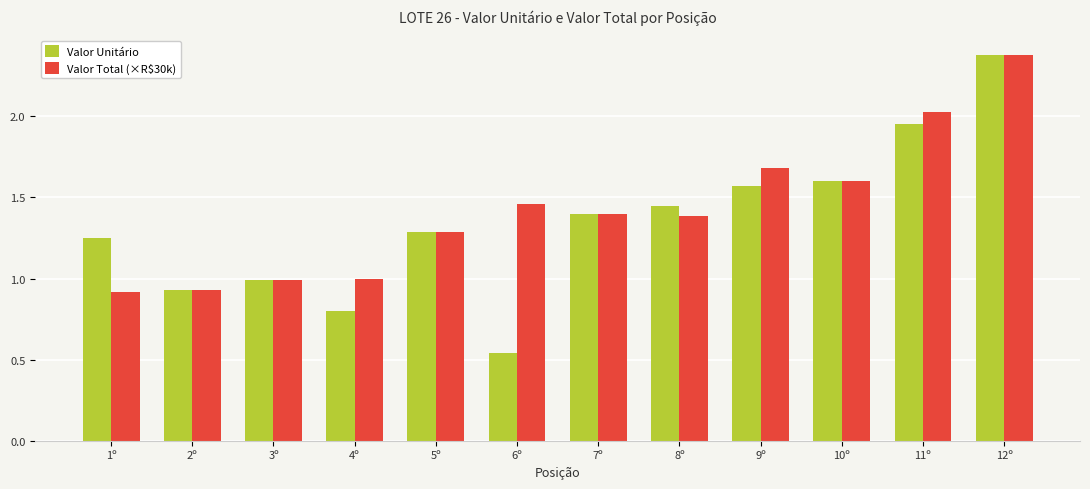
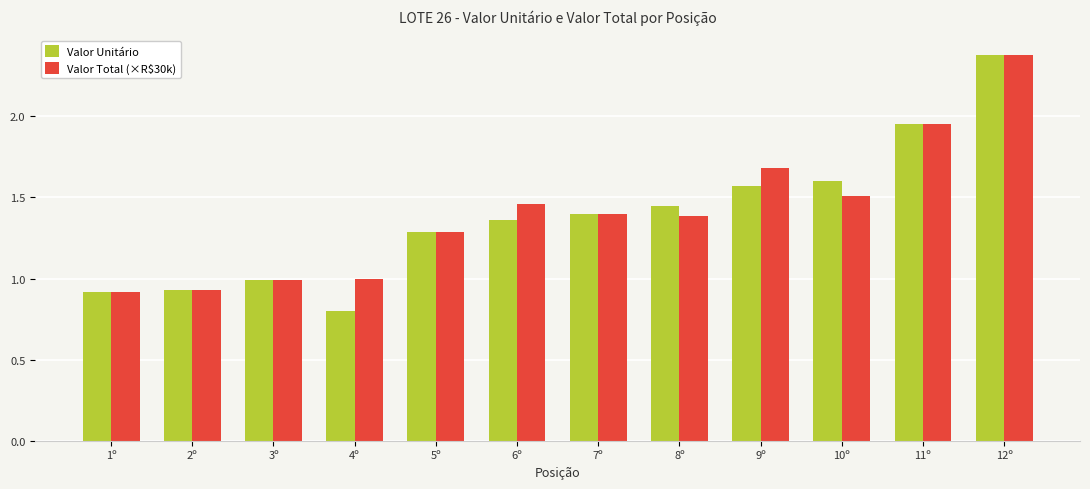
  {
    "Valor Unitário": {
-     "1º": 1.25,
+     "1º": 0.92,
      "2º": 0.93,
      "3º": 0.99,
      "4º": 0.80,
      "5º": 1.29,
-     "6º": 0.54,
+     "6º": 1.36,
      "7º": 1.40,
      "8º": 1.45,
      "9º": 1.57,
      "10º": 1.60,
      "11º": 1.95,
      "12º": 2.38
    },
    "Valor Total (×R$30k)": {
      "1º": 0.92,
      "2º": 0.93,
      "3º": 0.99,
      "4º": 1.00,
      "5º": 1.29,
      "6º": 1.46,
      "7º": 1.40,
      "8º": 1.38,
      "9º": 1.68,
-     "10º": 1.60,
-     "11º": 2.03,
+     "10º": 1.51,
+     "11º": 1.95,
      "12º": 2.38
    }
  }
